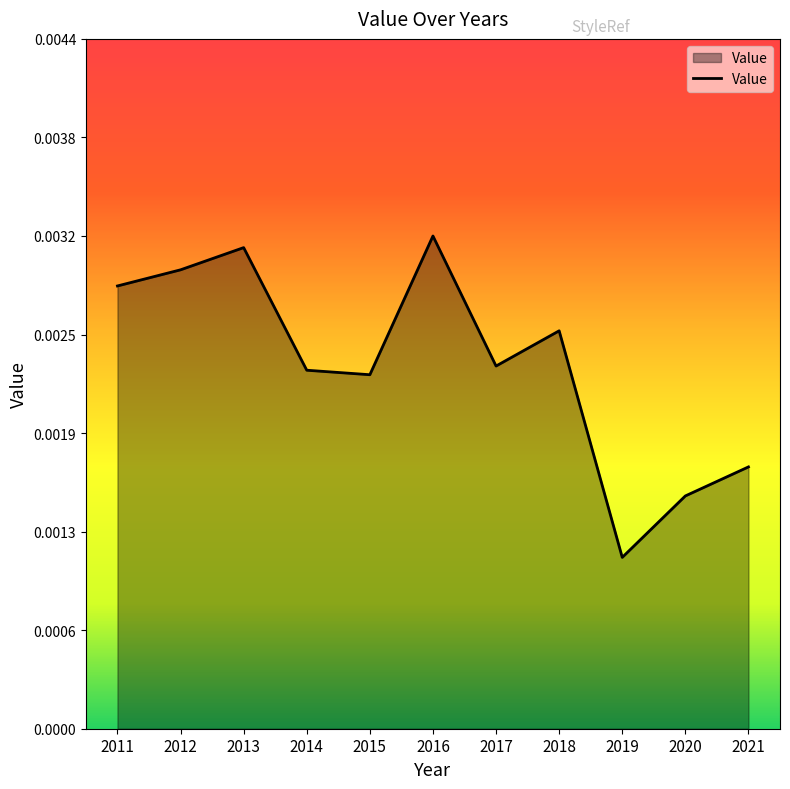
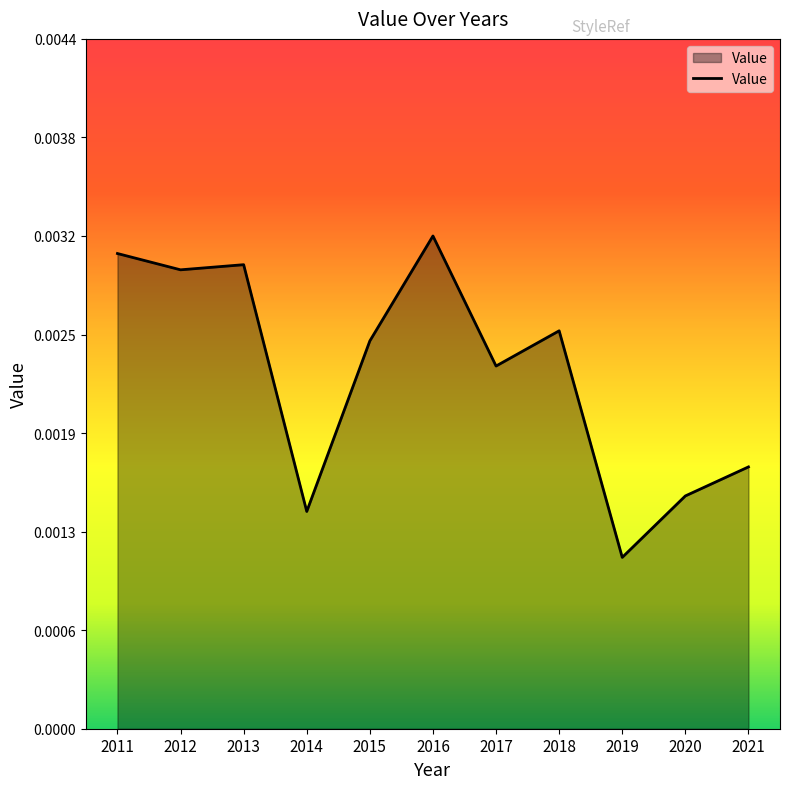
  {
-   "2011": 0.00285,
+   "2011": 0.00306,
    "2012": 0.00296,
-   "2013": 0.00310,
-   "2014": 0.00231,
-   "2015": 0.00228,
+   "2013": 0.00299,
+   "2014": 0.00140,
+   "2015": 0.00250,
    "2016": 0.00318,
    "2017": 0.00234,
    "2018": 0.00256,
    "2019": 0.00110,
    "2020": 0.00150,
    "2021": 0.00169
  }
